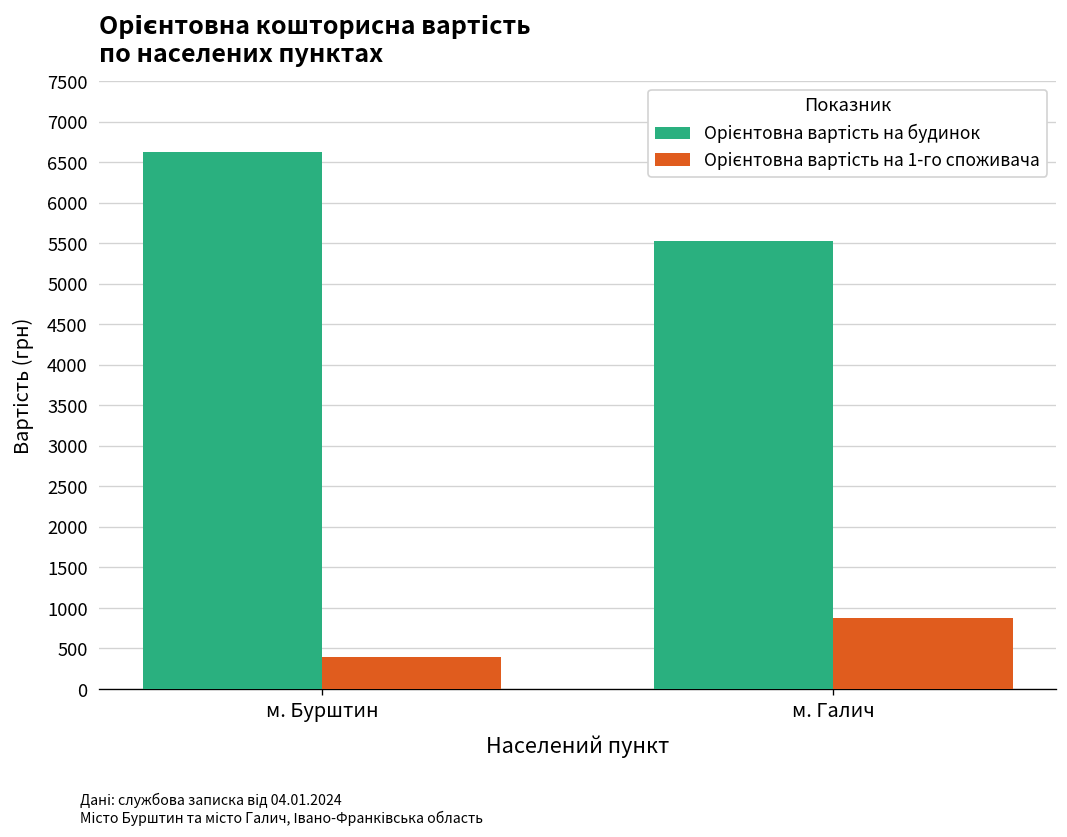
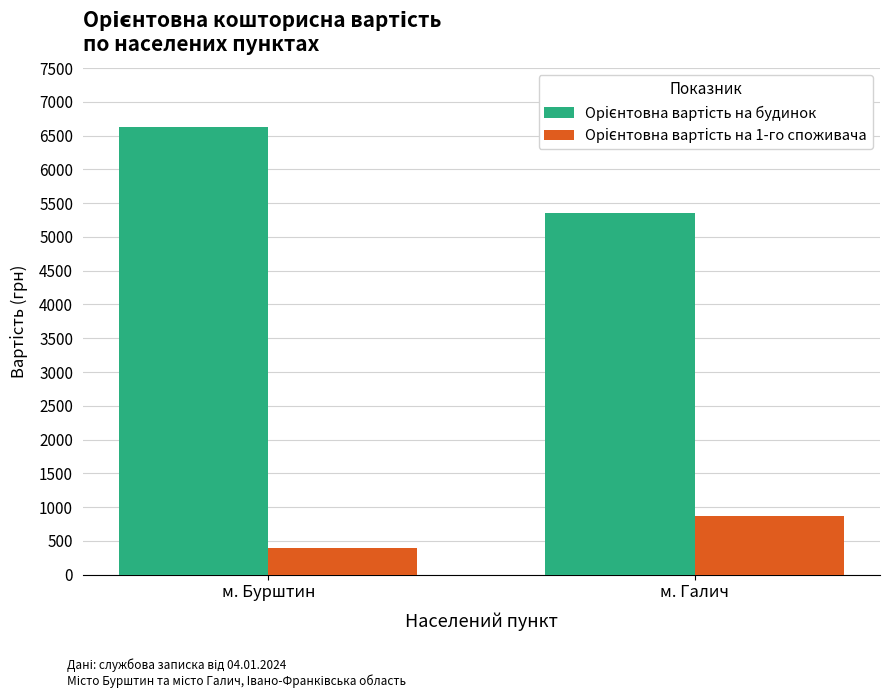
  {
    "Орієнтовна вартість на будинок": {
      "м. Бурштин": 6600,
-     "м. Галич": 5500
+     "м. Галич": 5400
    },
    "Орієнтовна вартість на 1-го споживача": {
      "м. Бурштин": 400,
      "м. Галич": 900
    }
  }
